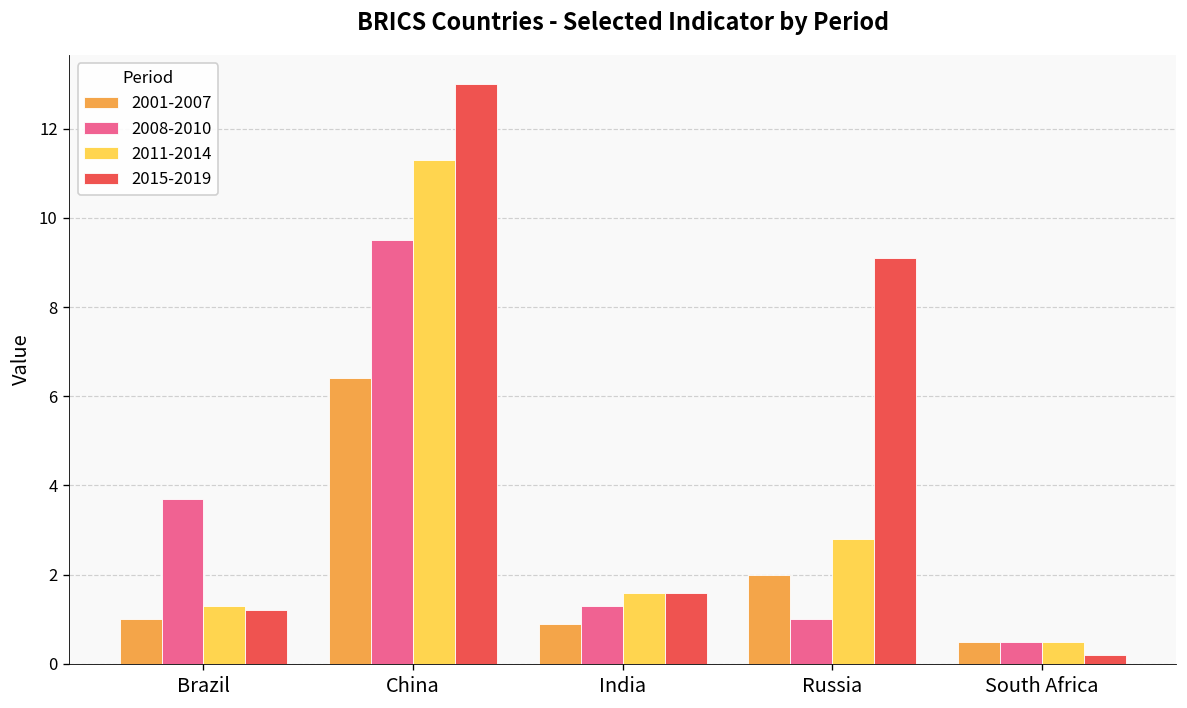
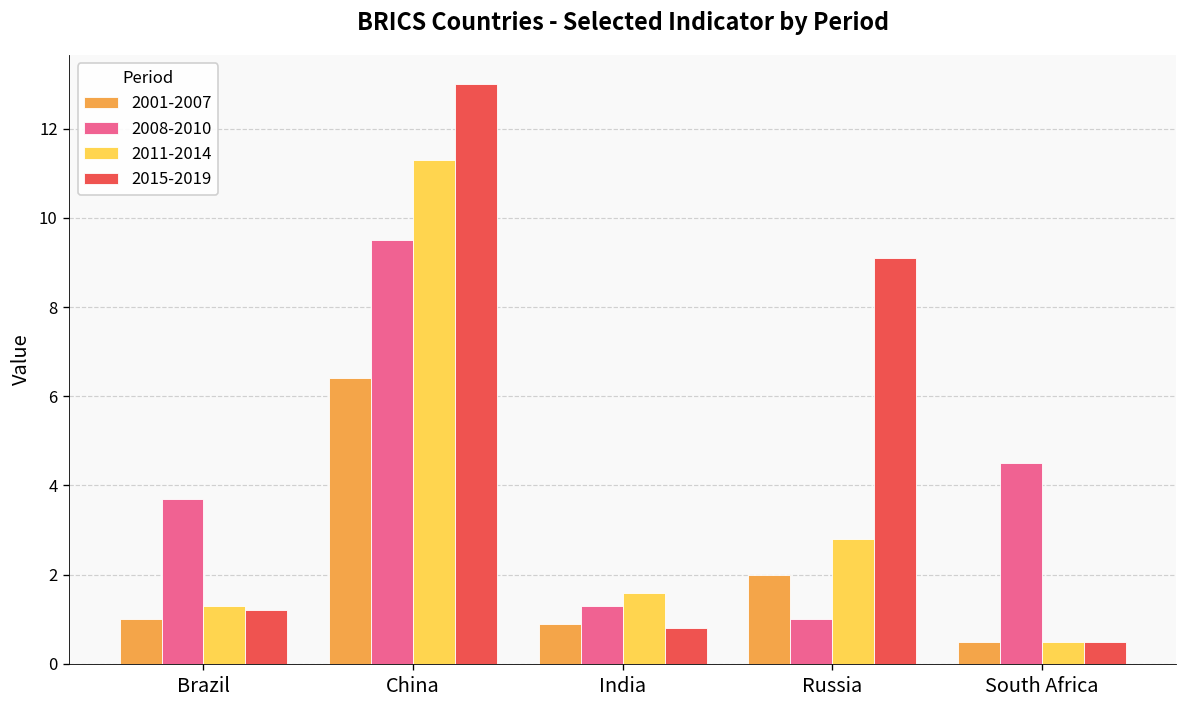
  {
    "2008-2010": {
      "Brazil": 3.7,
      "China": 9.5,
      "India": 1.3,
      "Russia": 1.0,
-     "South Africa": 0.5
+     "South Africa": 4.5
    },
    "2015-2019": {
      "Brazil": 1.2,
      "China": 13.0,
-     "India": 1.6,
+     "India": 0.8,
      "Russia": 9.1,
-     "South Africa": 0.2
+     "South Africa": 0.5
    }
  }
